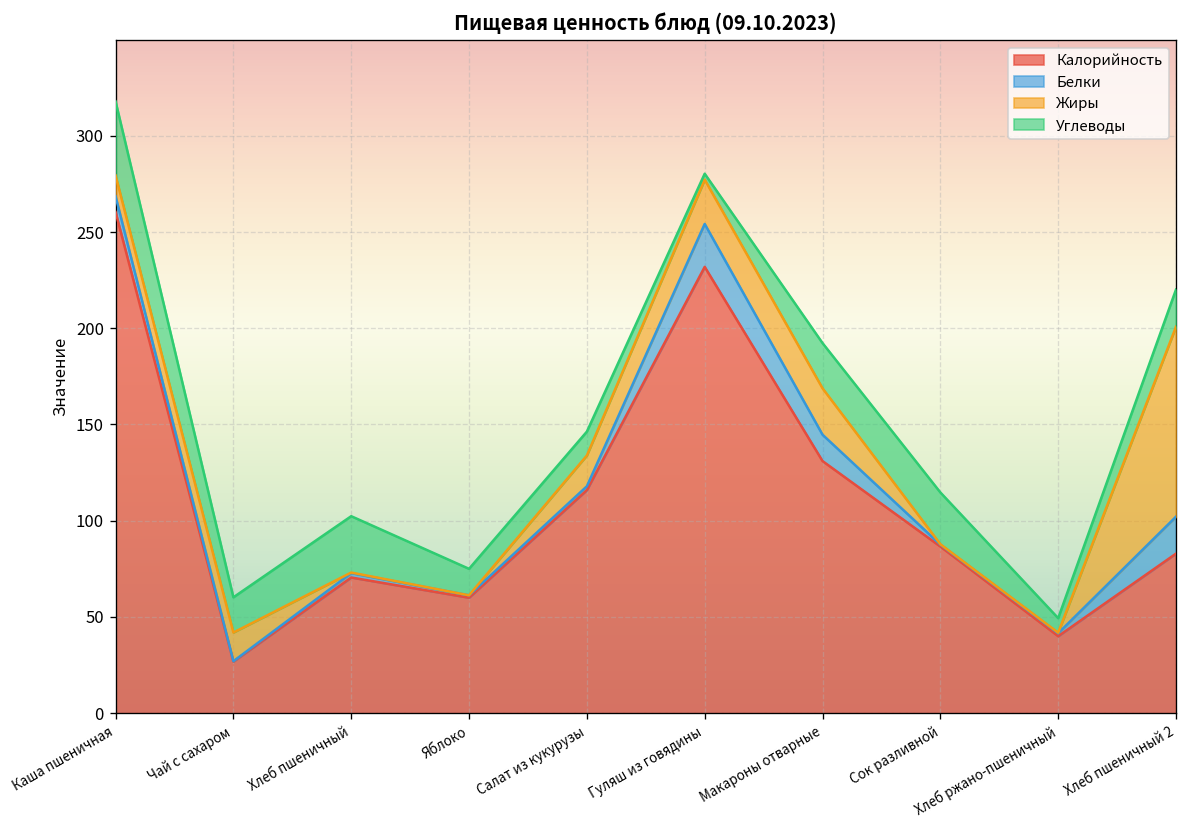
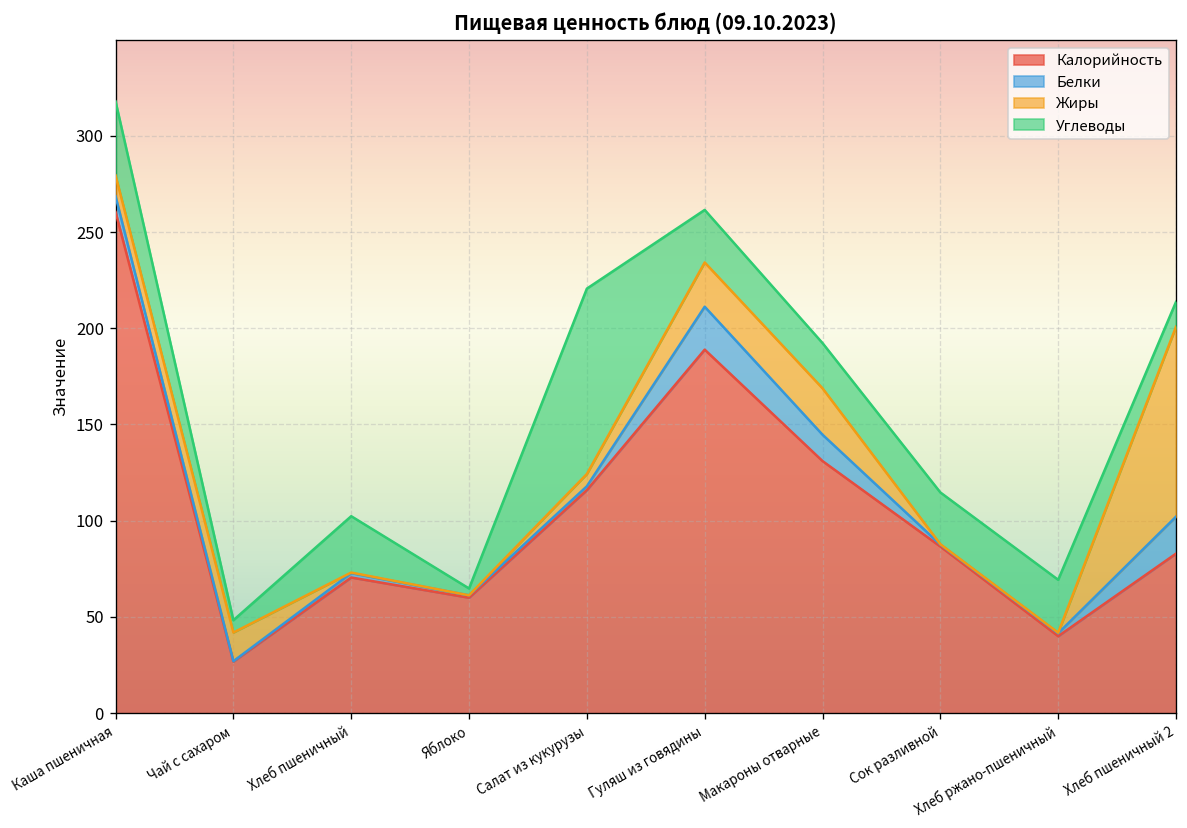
  {
    "Калорийность": {
      "Каша пшеничная": 260,
      "Хлеб пшеничный": 71,
      "Салат из кукурузы": 116,
-     "Гуляш из говядины": 232,
+     "Гуляш из говядины": 189,
      "Макароны отварные": 131,
      "Хлеб пшеничный 2": 83
    },
    "Белки": {
      "Каша пшеничная": 8,
      "Салат из кукурузы": 2,
      "Гуляш из говядины": 22,
      "Макароны отварные": 14,
      "Хлеб пшеничный 2": 19
    },
    "Жиры": {
      "Каша пшеничная": 11,
      "Чай с сахаром": 15,
-     "Салат из кукурузы": 16,
+     "Салат из кукурузы": 6,
      "Гуляш из говядины": 23,
      "Макароны отварные": 24,
      "Хлеб пшеничный 2": 99
    },
    "Углеводы": {
      "Каша пшеничная": 39,
-     "Чай с сахаром": 18,
+     "Чай с сахаром": 6,
      "Хлеб пшеничный": 29,
-     "Яблоко": 14,
-     "Салат из кукурузы": 12,
-     "Гуляш из говядины": 3,
+     "Яблоко": 4,
+     "Салат из кукурузы": 96,
+     "Гуляш из говядины": 27,
      "Макароны отварные": 24,
      "Сок разливной": 27,
-     "Хлеб ржано-пшеничный": 8,
-     "Хлеб пшеничный 2": 19
+     "Хлеб ржано-пшеничный": 27,
+     "Хлеб пшеничный 2": 13
    }
  }
